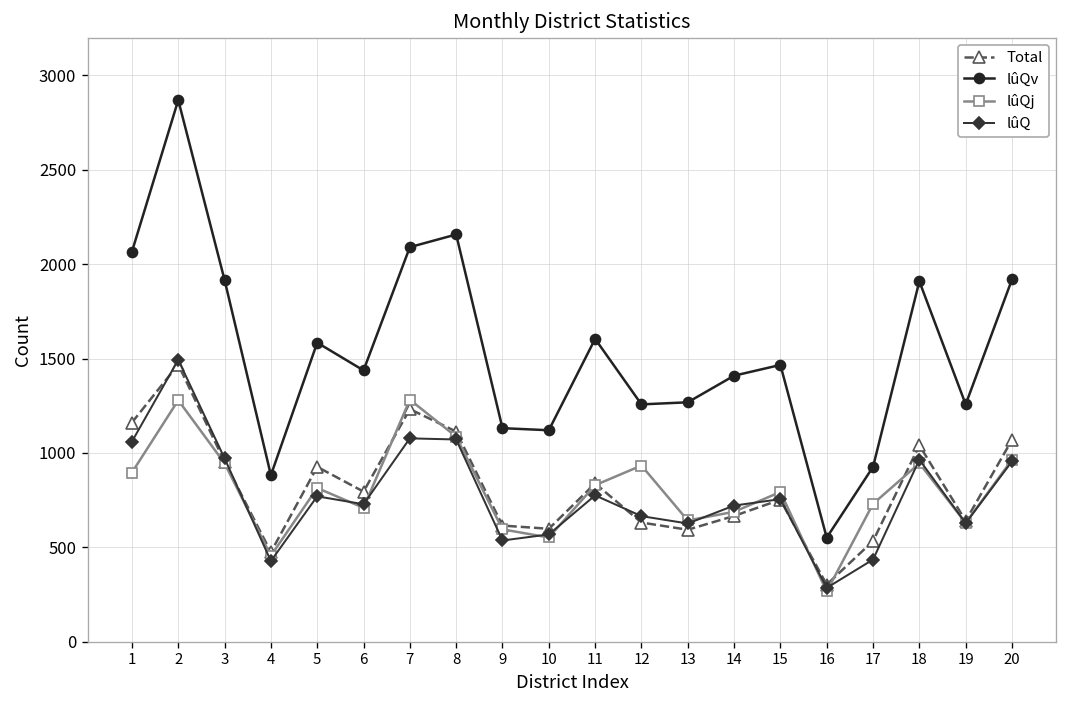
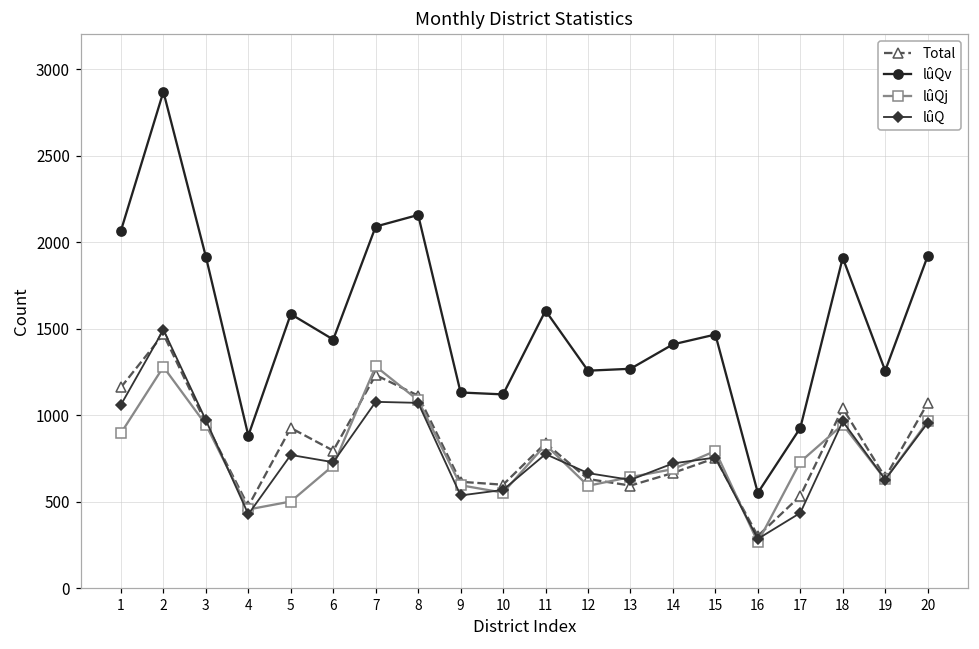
  {
    "lûQj": {
      "1": 900,
      "2": 1280,
      "4": 460,
-     "5": 810,
+     "5": 500,
      "6": 710,
      "7": 1280,
      "9": 600,
-     "12": 930,
+     "12": 590,
      "14": 690,
      "15": 790,
      "16": 270,
      "17": 730,
      "18": 950
    }
  }
